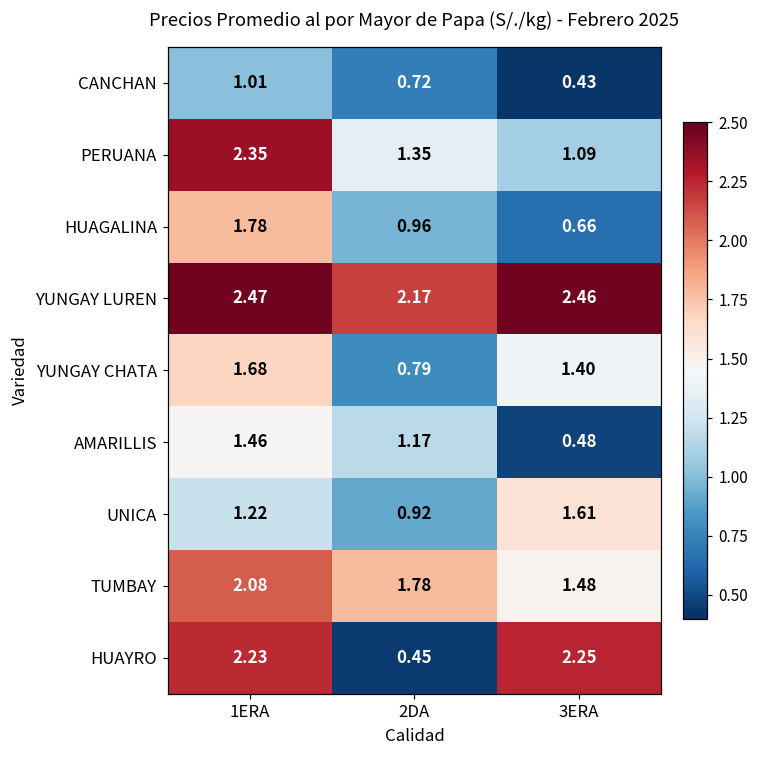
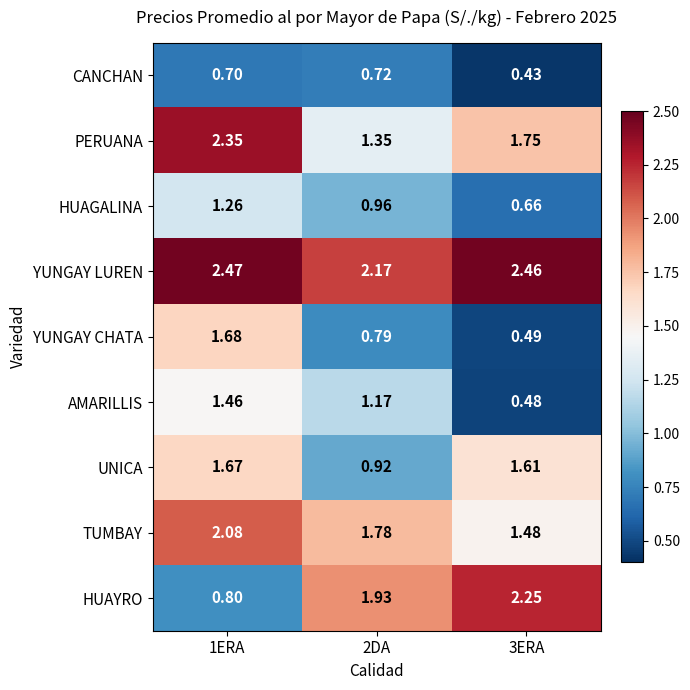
  {
    "CANCHAN": {
-     "1ERA": 1.01,
+     "1ERA": 0.70,
      "2DA": 0.72,
      "3ERA": 0.43
    },
    "PERUANA": {
      "1ERA": 2.35,
      "2DA": 1.35,
-     "3ERA": 1.09
+     "3ERA": 1.75
    },
    "HUAGALINA": {
-     "1ERA": 1.78,
+     "1ERA": 1.26,
      "2DA": 0.96,
      "3ERA": 0.66
    },
    "YUNGAY LUREN": {
      "1ERA": 2.47,
      "2DA": 2.17,
      "3ERA": 2.46
    },
    "YUNGAY CHATA": {
      "1ERA": 1.68,
      "2DA": 0.79,
-     "3ERA": 1.40
+     "3ERA": 0.49
    },
    "AMARILLIS": {
      "1ERA": 1.46,
      "2DA": 1.17,
      "3ERA": 0.48
    },
    "UNICA": {
-     "1ERA": 1.22,
+     "1ERA": 1.67,
      "2DA": 0.92,
      "3ERA": 1.61
    },
    "TUMBAY": {
      "1ERA": 2.08,
      "2DA": 1.78,
      "3ERA": 1.48
    },
    "HUAYRO": {
-     "1ERA": 2.23,
-     "2DA": 0.45,
+     "1ERA": 0.80,
+     "2DA": 1.93,
      "3ERA": 2.25
    }
  }
